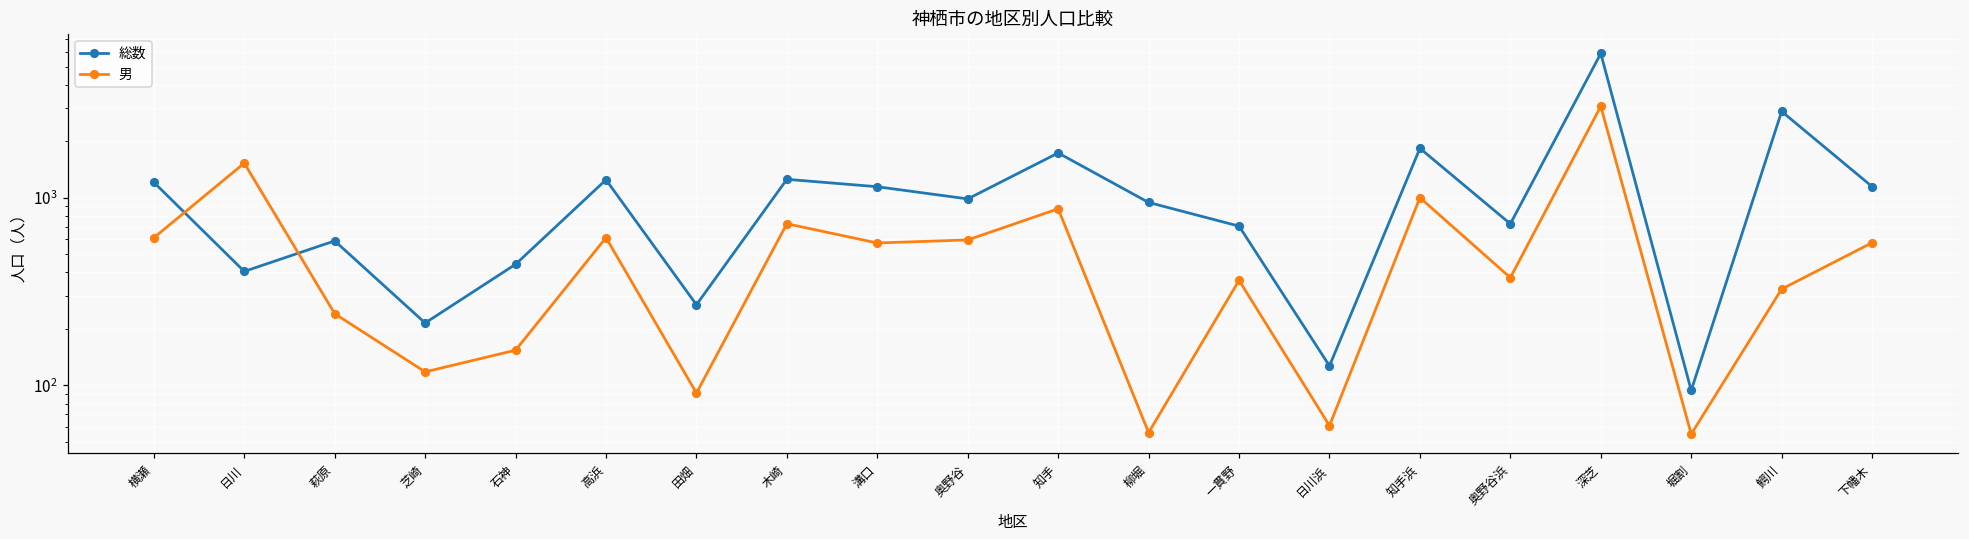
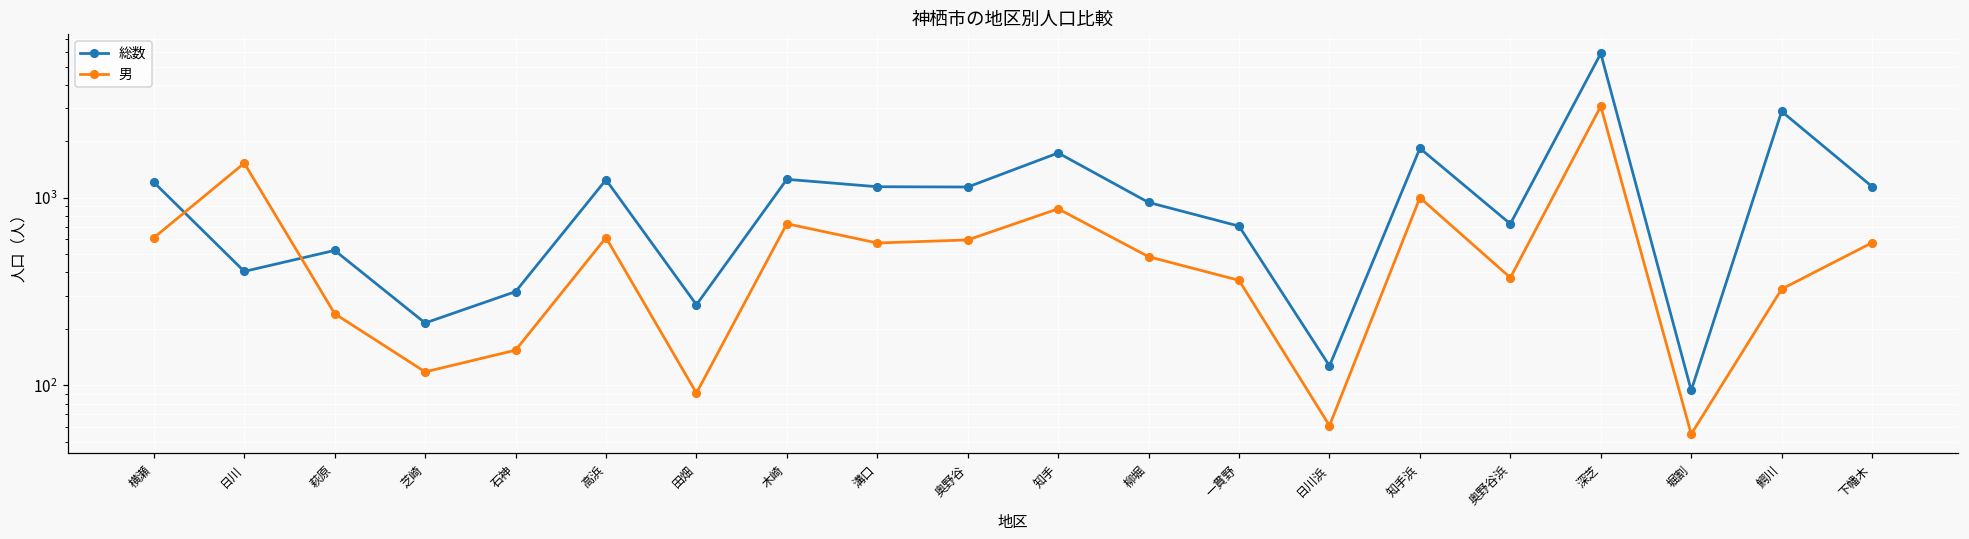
  {
    "総数": {
      "横瀬": 1200,
      "日川": 410,
-     "萩原": 590,
+     "萩原": 520,
      "芝崎": 220,
-     "石神": 440,
+     "石神": 320,
      "高浜": 1200,
      "田畑": 270,
      "木崎": 1300,
      "溝口": 1100,
-     "奥野谷": 1000,
+     "奥野谷": 1100,
      "知手": 1700,
      "柳堀": 900,
      "一貫野": 710,
      "日川浜": 130,
      "知手浜": 1800,
      "奥野谷浜": 730,
      "深芝": 5900,
      "堀割": 90,
      "鰐川": 2900,
      "下幡木": 1100
    },
    "男": {
      "横瀬": 610,
      "日川": 1500,
      "萩原": 240,
      "芝崎": 120,
      "石神": 150,
      "高浜": 610,
      "田畑": 90,
      "木崎": 730,
      "溝口": 570,
      "奥野谷": 600,
      "知手": 900,
-     "柳堀": 56,
+     "柳堀": 490,
      "一貫野": 360,
      "日川浜": 61,
      "知手浜": 1000,
      "奥野谷浜": 380,
      "深芝": 3100,
      "堀割": 55,
      "鰐川": 330,
      "下幡木": 580
    }
  }
